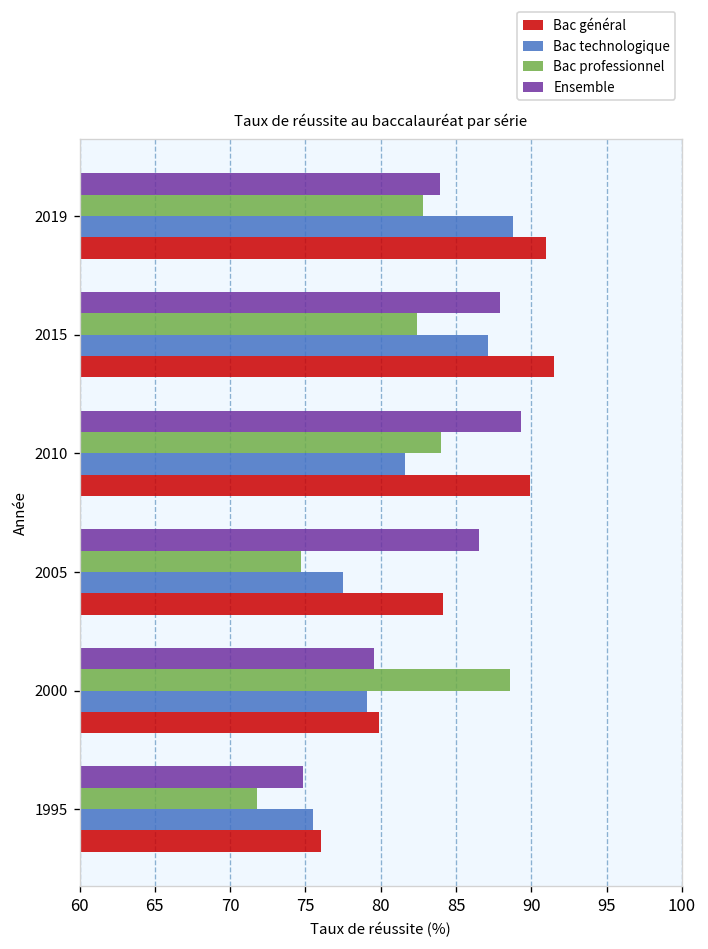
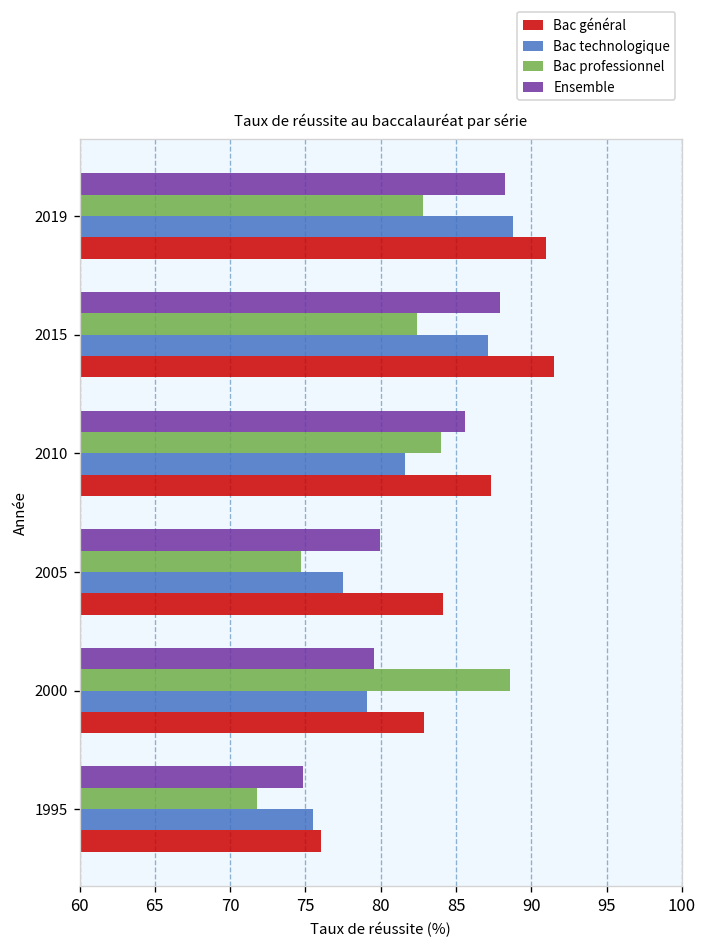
  {
    "Bac général": {
      "2019": 91.0,
      "2015": 91.5,
-     "2010": 89.9,
+     "2010": 87.3,
      "2005": 84.1,
-     "2000": 79.9,
+     "2000": 82.9,
      "1995": 76.0
    },
    "Bac technologique": {
      "2019": 88.8,
      "2015": 87.1,
      "2010": 81.6,
      "2005": 77.5,
      "2000": 79.1,
      "1995": 75.5
    },
    "Bac professionnel": {
      "2019": 82.8,
      "2015": 82.4,
      "2010": 84.0,
      "2005": 74.7,
      "2000": 88.6,
      "1995": 71.8
    },
    "Ensemble": {
-     "2019": 83.9,
+     "2019": 88.2,
      "2015": 87.9,
-     "2010": 89.3,
-     "2005": 86.6,
+     "2010": 85.6,
+     "2005": 79.9,
      "2000": 79.5,
      "1995": 74.9
    }
  }
